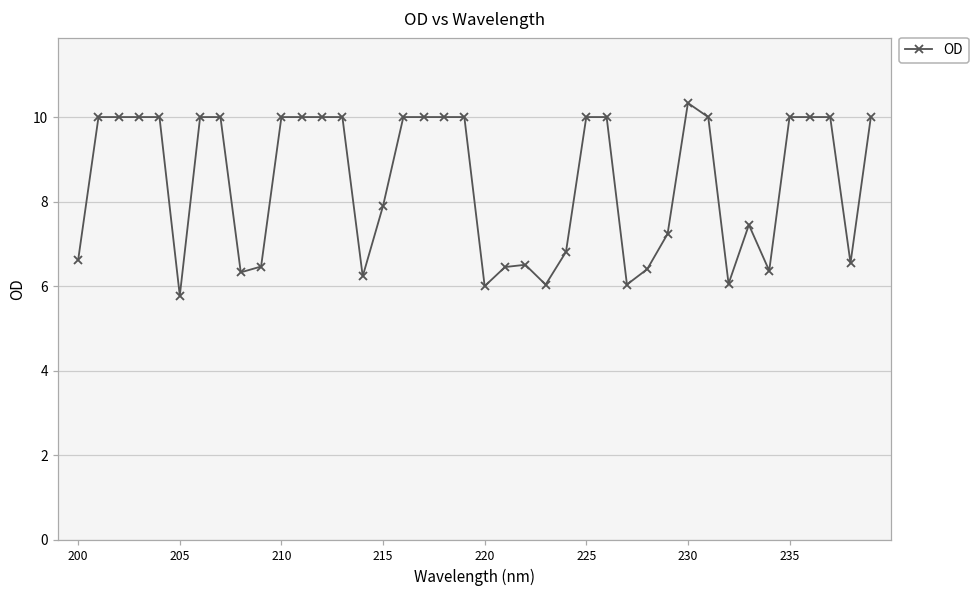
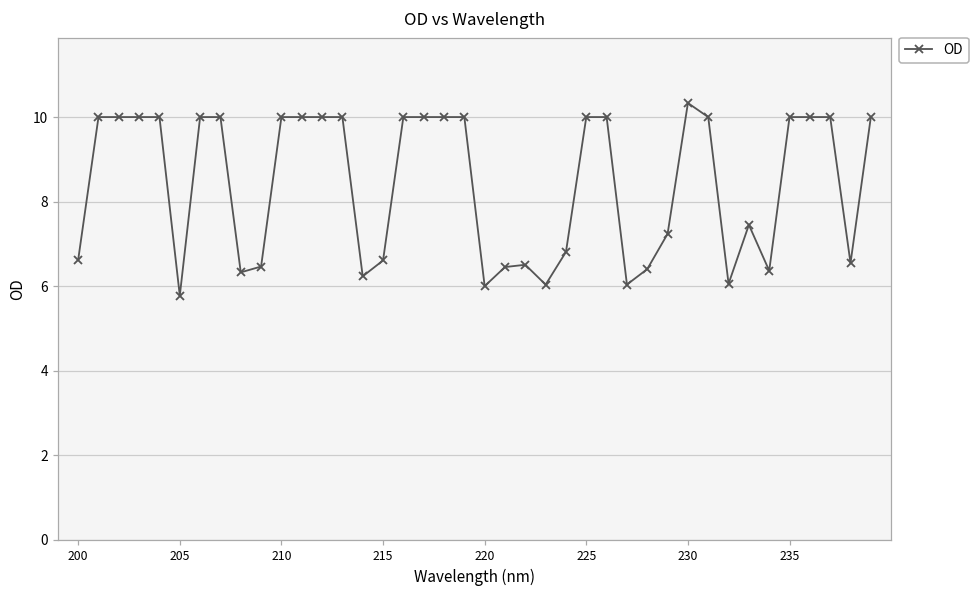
  {
    "200": 6.6,
    "205": 5.8,
    "210": 10.0,
-   "215": 7.9,
+   "215": 6.6,
    "220": 6.0,
    "225": 10.0,
    "230": 10.3,
    "235": 10.0
  }
